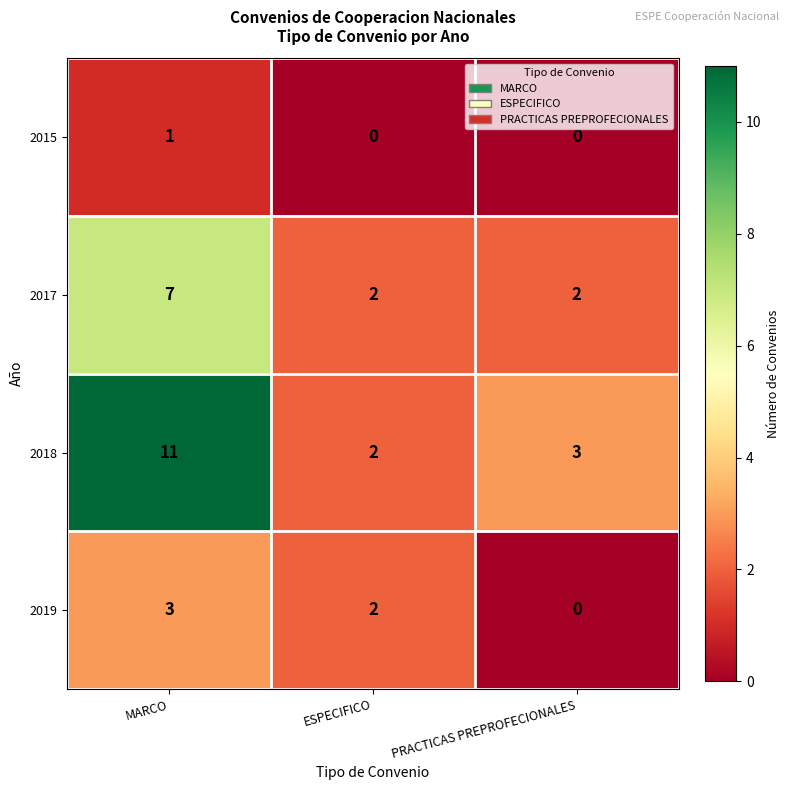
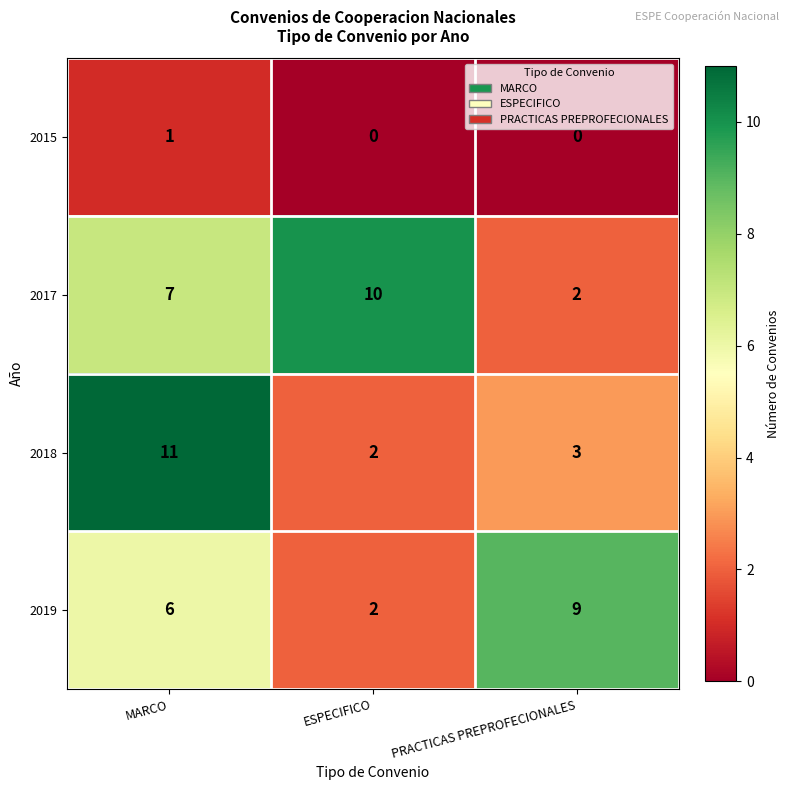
  {
    "2015": {
      "MARCO": 1,
      "ESPECIFICO": 0
    },
    "2017": {
      "MARCO": 7,
-     "ESPECIFICO": 2,
+     "ESPECIFICO": 10,
      "PRACTICAS PREPROFECIONALES": 2
    },
    "2018": {
      "MARCO": 11,
      "ESPECIFICO": 2,
      "PRACTICAS PREPROFECIONALES": 3
    },
    "2019": {
-     "MARCO": 3,
+     "MARCO": 6,
      "ESPECIFICO": 2,
-     "PRACTICAS PREPROFECIONALES": 0
+     "PRACTICAS PREPROFECIONALES": 9
    }
  }
